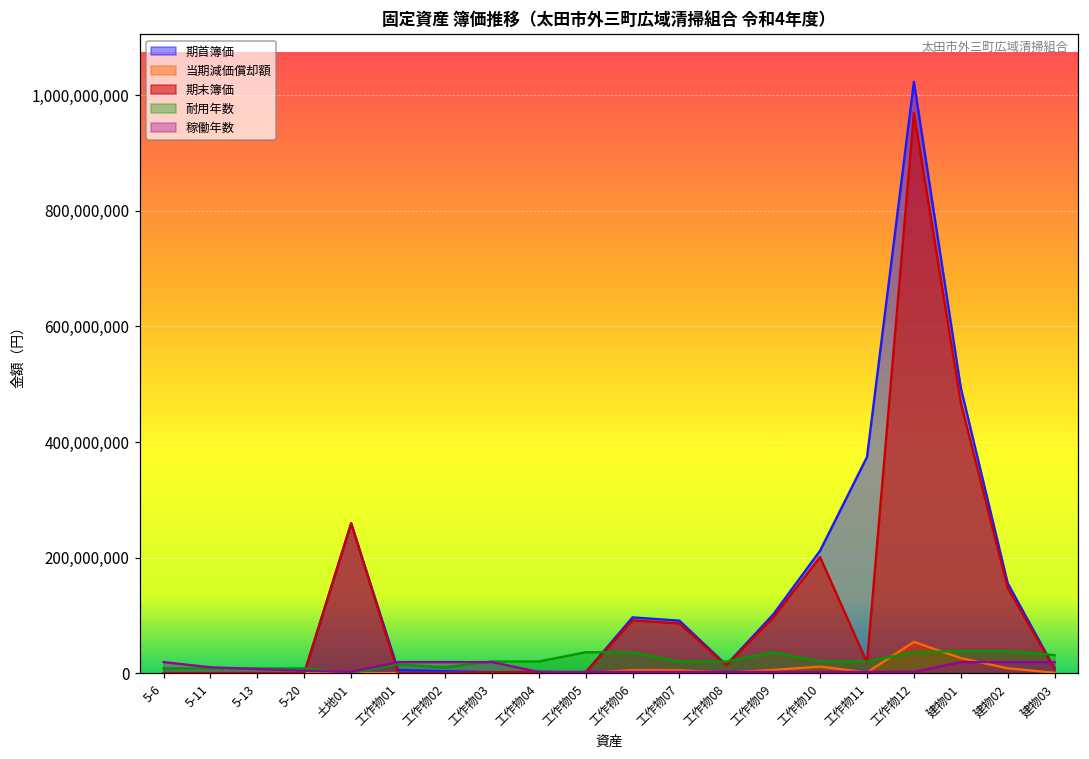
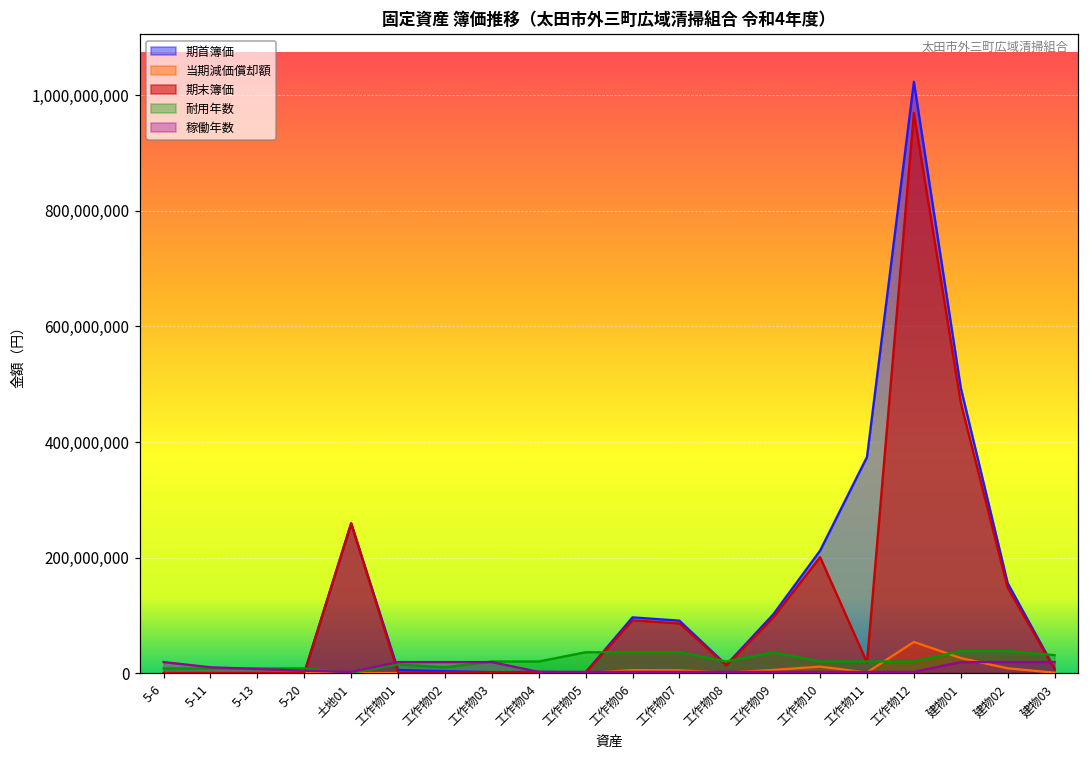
  {
    "期首簿価": {
      "工作物01": "10,000,000",
      "工作物06": "100,000,000",
      "工作物09": "100,000,000",
      "工作物10": "210,000,000",
      "工作物11": "370,000,000",
      "工作物12": "1,020,000,000",
      "建物01": "490,000,000",
      "建物02": "160,000,000"
    },
    "当期減価償却額": {
      "工作物10": "10,000,000",
      "工作物12": "50,000,000",
      "建物01": "30,000,000",
      "建物02": "10,000,000",
      "建物03": "0"
    },
    "期末簿価": {
      "工作物06": "90,000,000",
      "工作物09": "100,000,000",
      "工作物10": "200,000,000",
      "工作物12": "970,000,000",
      "建物01": "470,000,000",
      "建物02": "150,000,000"
    },
    "耐用年数": {
      "5-6": "10,000,000",
      "工作物02": "10,000,000",
      "工作物04": "20,000,000",
      "工作物05": "40,000,000",
      "工作物06": "40,000,000",
-     "工作物07": "20,000,000",
+     "工作物07": "40,000,000",
      "工作物08": "20,000,000",
      "工作物09": "40,000,000",
      "工作物10": "20,000,000",
-     "工作物12": "40,000,000",
+     "工作物12": "20,000,000",
      "建物01": "40,000,000",
      "建物02": "40,000,000",
      "建物03": "30,000,000"
    },
    "稼働年数": {
      "5-6": "20,000,000",
      "工作物02": "20,000,000",
      "工作物10": "0",
      "工作物12": "0",
      "建物01": "20,000,000",
      "建物02": "20,000,000",
      "建物03": "20,000,000"
    }
  }
